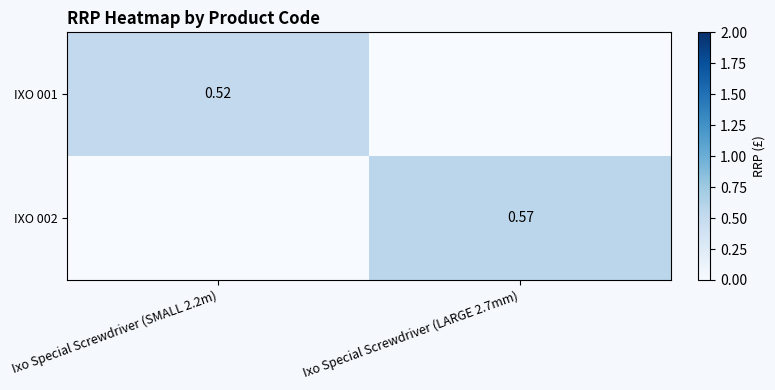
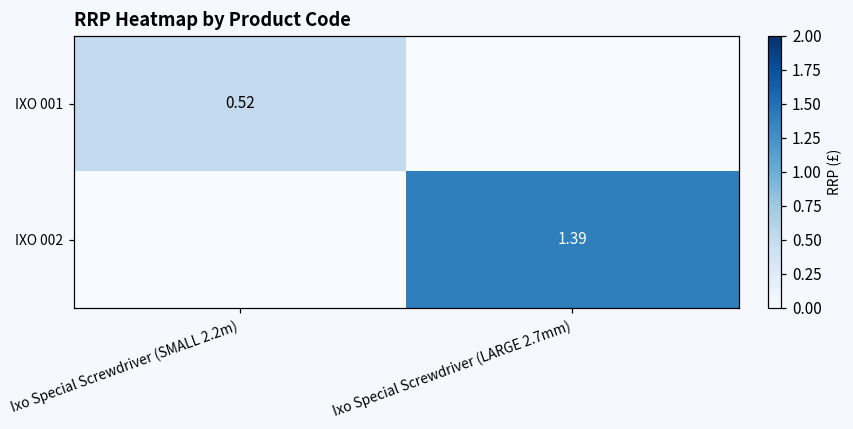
  {
    "IXO 001": {
      "Ixo Special Screwdriver (SMALL 2.2m)": 0.52
    },
    "IXO 002": {
-     "Ixo Special Screwdriver (LARGE 2.7mm)": 0.57
+     "Ixo Special Screwdriver (LARGE 2.7mm)": 1.39
    }
  }
